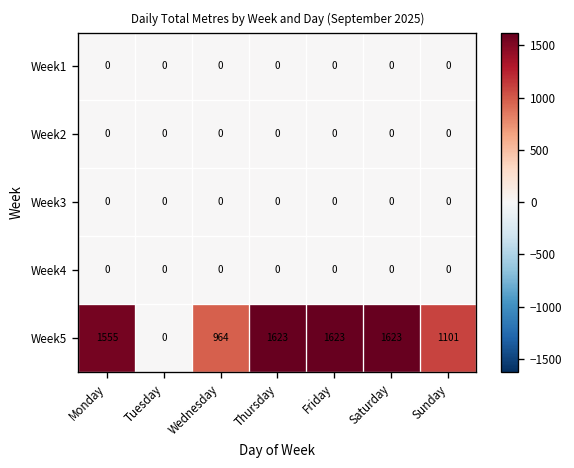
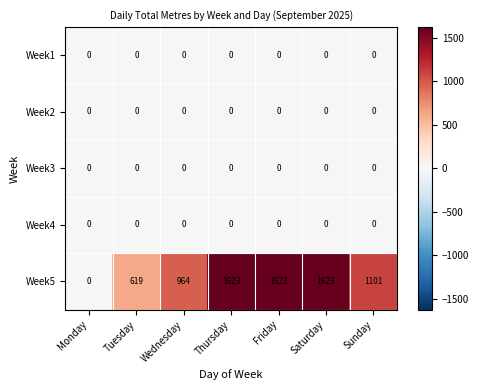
  {
    "Week1": {
      "Monday": 0,
      "Tuesday": 0,
      "Wednesday": 0,
      "Thursday": 0,
      "Friday": 0,
      "Saturday": 0,
      "Sunday": 0
    },
    "Week2": {
      "Monday": 0,
      "Tuesday": 0,
      "Wednesday": 0,
      "Thursday": 0,
      "Friday": 0,
      "Saturday": 0,
      "Sunday": 0
    },
    "Week3": {
      "Monday": 0,
      "Tuesday": 0,
      "Wednesday": 0,
      "Thursday": 0,
      "Friday": 0,
      "Saturday": 0,
      "Sunday": 0
    },
    "Week4": {
      "Monday": 0,
      "Tuesday": 0,
      "Wednesday": 0,
      "Thursday": 0,
      "Friday": 0,
      "Saturday": 0,
      "Sunday": 0
    },
    "Week5": {
-     "Monday": 1555,
-     "Tuesday": 0,
+     "Monday": 0,
+     "Tuesday": 619,
      "Wednesday": 964,
      "Thursday": 1623,
      "Friday": 1623,
      "Saturday": 1623,
      "Sunday": 1101
    }
  }
